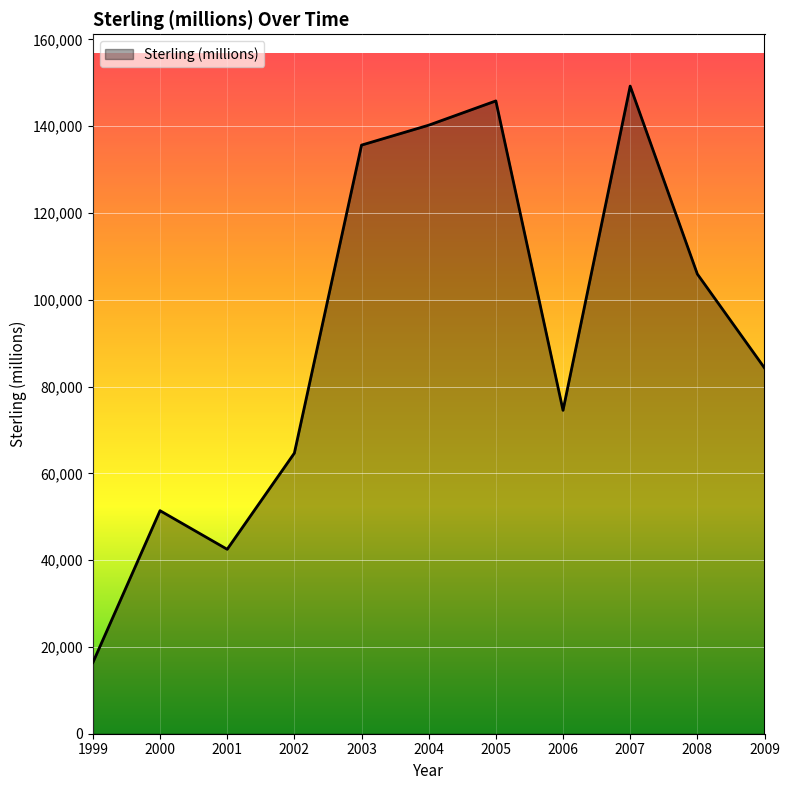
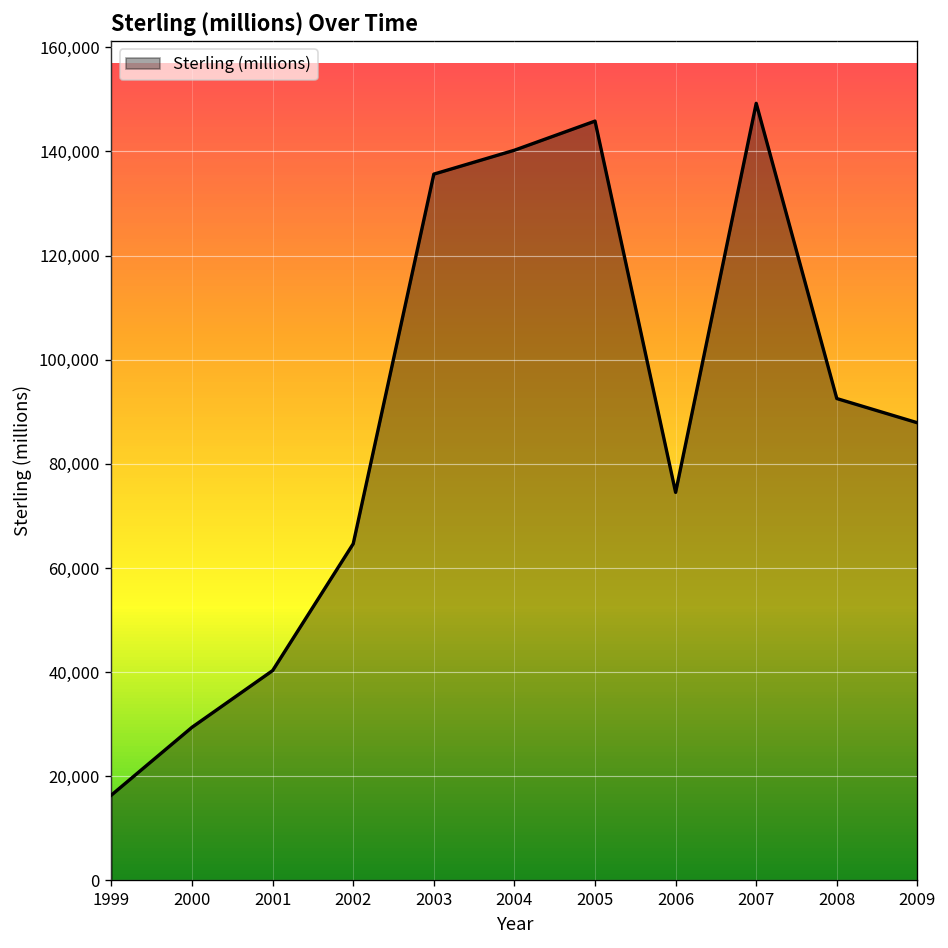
  {
    "1999": "16,000",
-   "2000": "51,000",
-   "2001": "42,000",
+   "2000": "29,000",
+   "2001": "40,000",
    "2002": "65,000",
    "2003": "136,000",
    "2004": "140,000",
    "2005": "146,000",
    "2006": "75,000",
    "2007": "149,000",
-   "2008": "106,000",
-   "2009": "84,000"
+   "2008": "93,000",
+   "2009": "88,000"
  }
